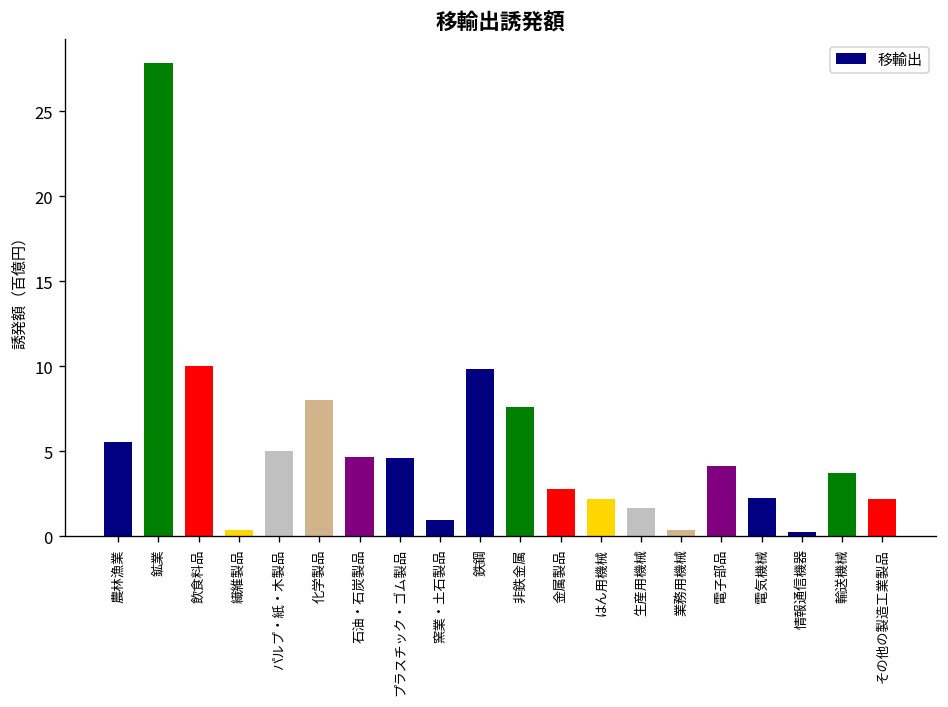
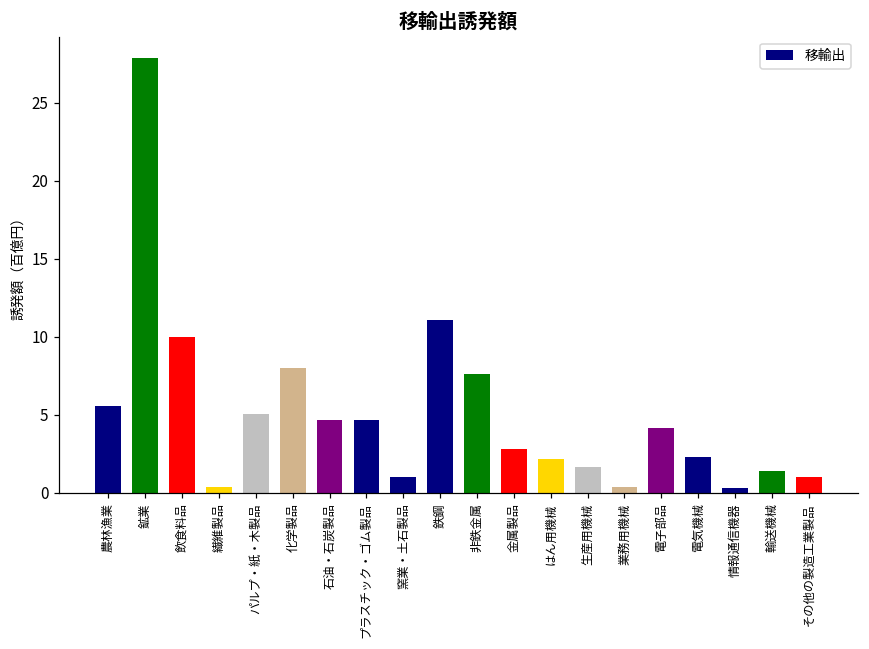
  {
    "農林漁業": 5.5,
    "鉱業": 27.9,
    "飲食料品": 10.0,
    "繊維製品": 0.4,
    "パルプ・紙・木製品": 5.0,
    "化学製品": 8.0,
    "石油・石炭製品": 4.7,
    "プラスチック・ゴム製品": 4.6,
    "窯業・土石製品": 1.0,
-   "鉄鋼": 9.9,
+   "鉄鋼": 11.1,
    "非鉄金属": 7.6,
    "金属製品": 2.8,
    "はん用機械": 2.2,
    "生産用機械": 1.7,
    "業務用機械": 0.4,
    "電子部品": 4.1,
    "電気機械": 2.3,
    "情報通信機器": 0.3,
-   "輸送機械": 3.7,
-   "その他の製造工業製品": 2.2
+   "輸送機械": 1.4,
+   "その他の製造工業製品": 1.0
  }
